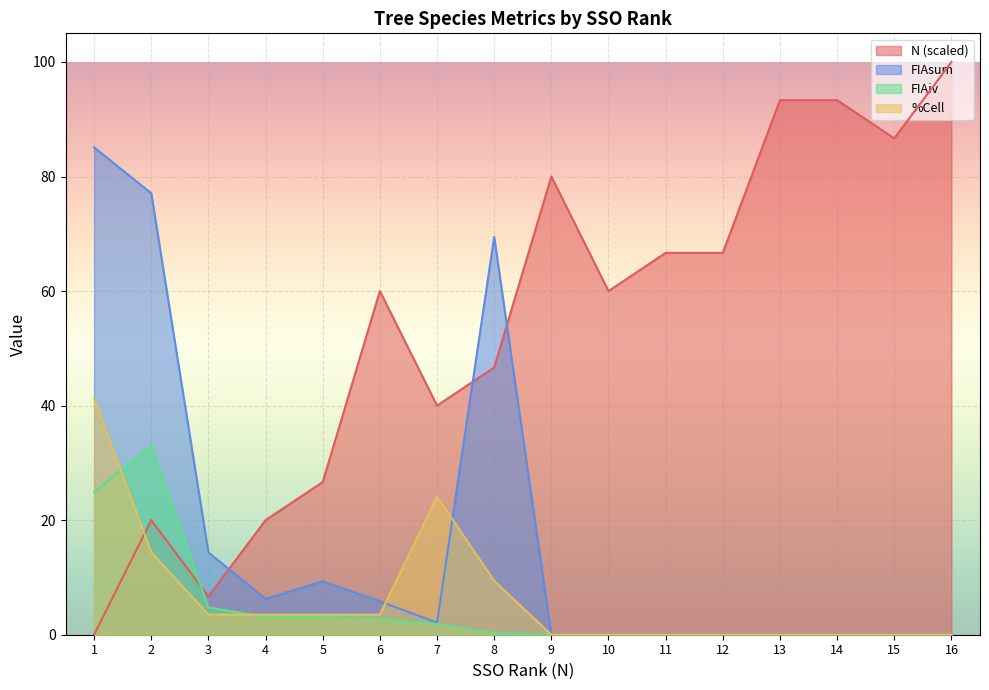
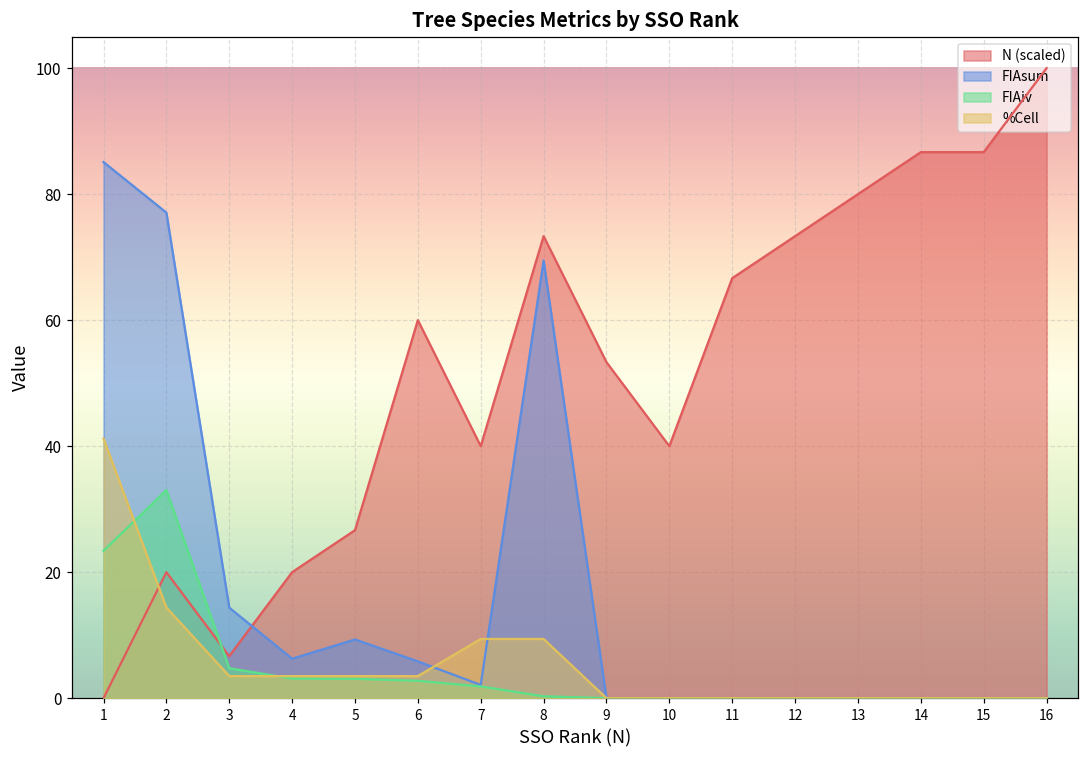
  {
    "N (scaled)": {
      "1": 0,
      "2": 20,
      "3": 7,
      "4": 20,
      "5": 27,
      "6": 60,
      "7": 40,
-     "8": 47,
-     "9": 80,
-     "10": 60,
+     "8": 73,
+     "9": 53,
+     "10": 40,
      "11": 67,
-     "12": 67,
-     "13": 93,
-     "14": 93,
+     "12": 73,
+     "13": 80,
+     "14": 87,
      "15": 87
    },
    "FIAsum": {
      "1": 85,
      "2": 77,
      "3": 14,
      "4": 6,
      "5": 9,
      "6": 6,
      "8": 69
    },
    "FIAiv": {
-     "1": 25,
+     "1": 23,
      "2": 33,
      "3": 5,
      "6": 3,
      "8": 0
    },
    "%Cell": {
      "1": 41,
      "2": 14,
      "3": 4,
      "6": 4,
-     "7": 24,
+     "7": 9,
      "8": 9
    }
  }
